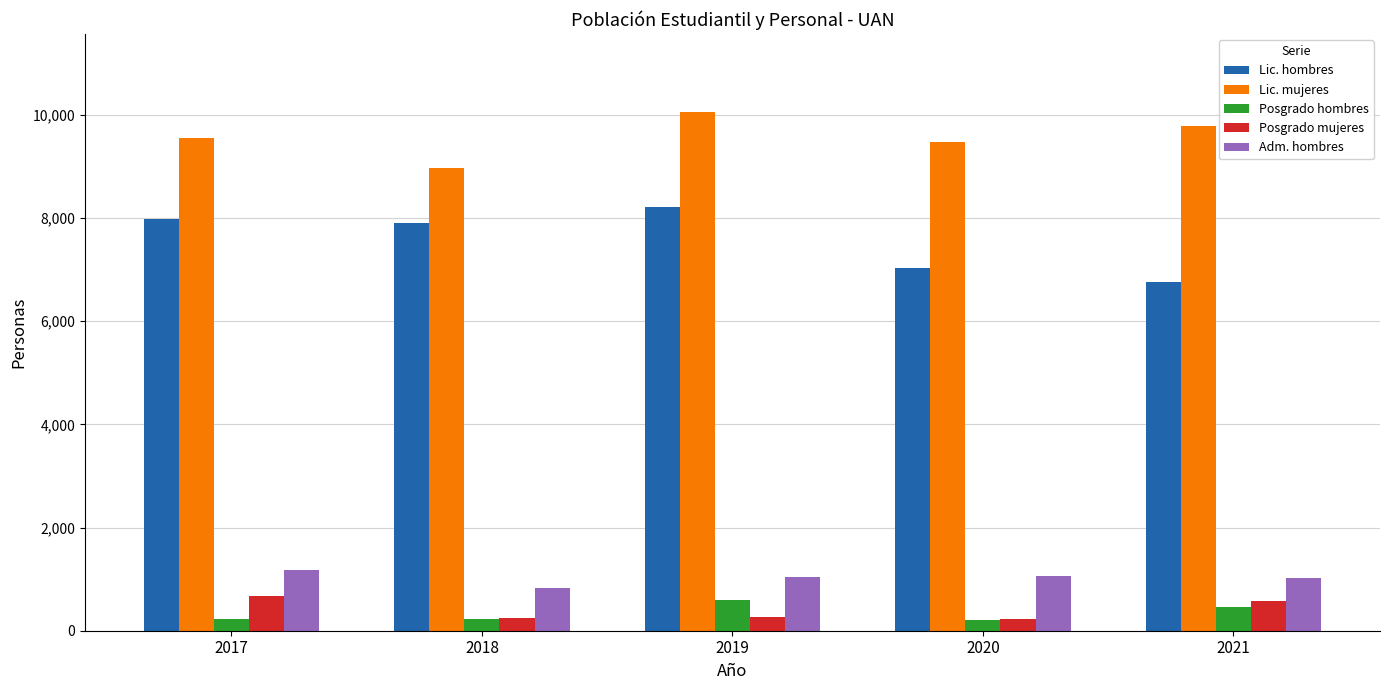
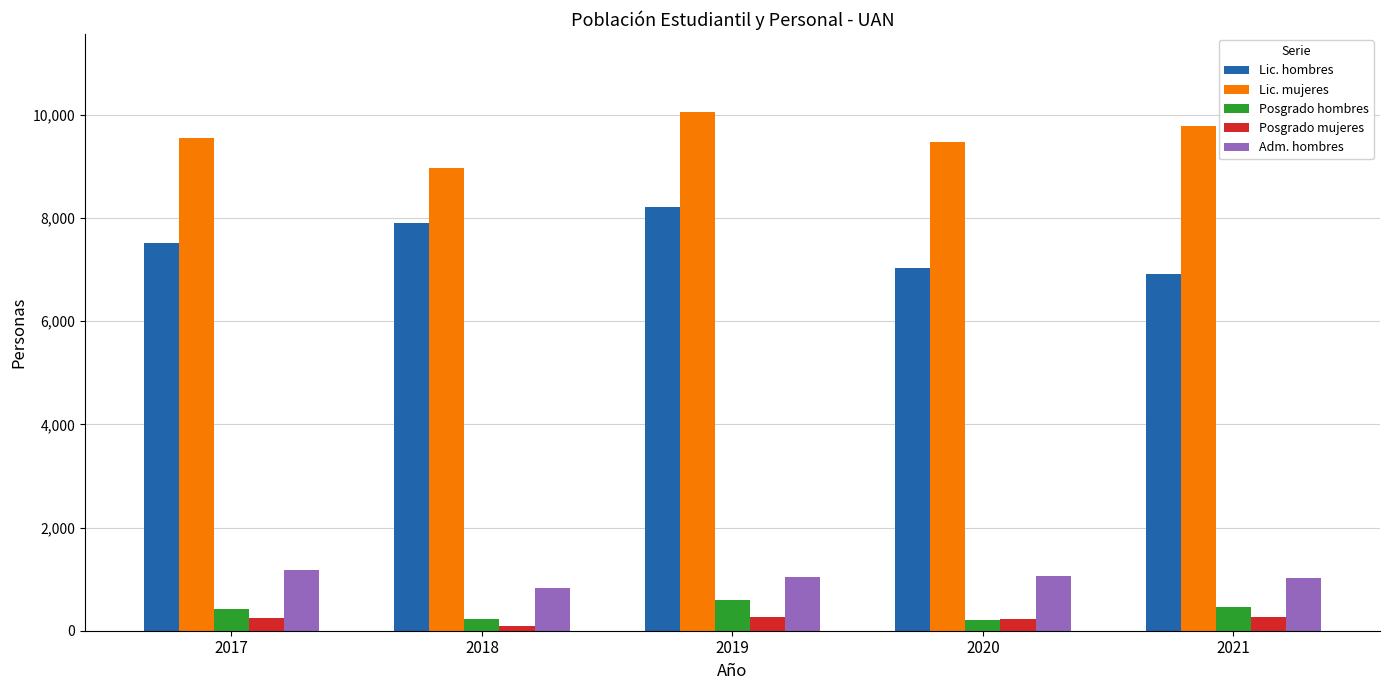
  {
    "Lic. hombres": {
-     "2017": "8,000",
+     "2017": "7,500",
      "2018": "7,900",
      "2019": "8,200",
      "2020": "7,000",
-     "2021": "6,800"
+     "2021": "6,900"
    },
    "Lic. mujeres": {
      "2017": "9,500",
      "2018": "9,000",
      "2019": "10,100",
      "2020": "9,500",
      "2021": "9,800"
    },
    "Posgrado hombres": {
-     "2017": "200",
+     "2017": "400",
      "2018": "200",
      "2019": "600",
      "2020": "200",
      "2021": "500"
    },
    "Posgrado mujeres": {
-     "2017": "700",
-     "2018": "200",
+     "2017": "200",
+     "2018": "100",
      "2019": "300",
      "2020": "200",
-     "2021": "600"
+     "2021": "300"
    },
    "Adm. hombres": {
      "2017": "1,200",
      "2018": "800",
      "2019": "1,100",
      "2020": "1,100",
      "2021": "1,000"
    }
  }
